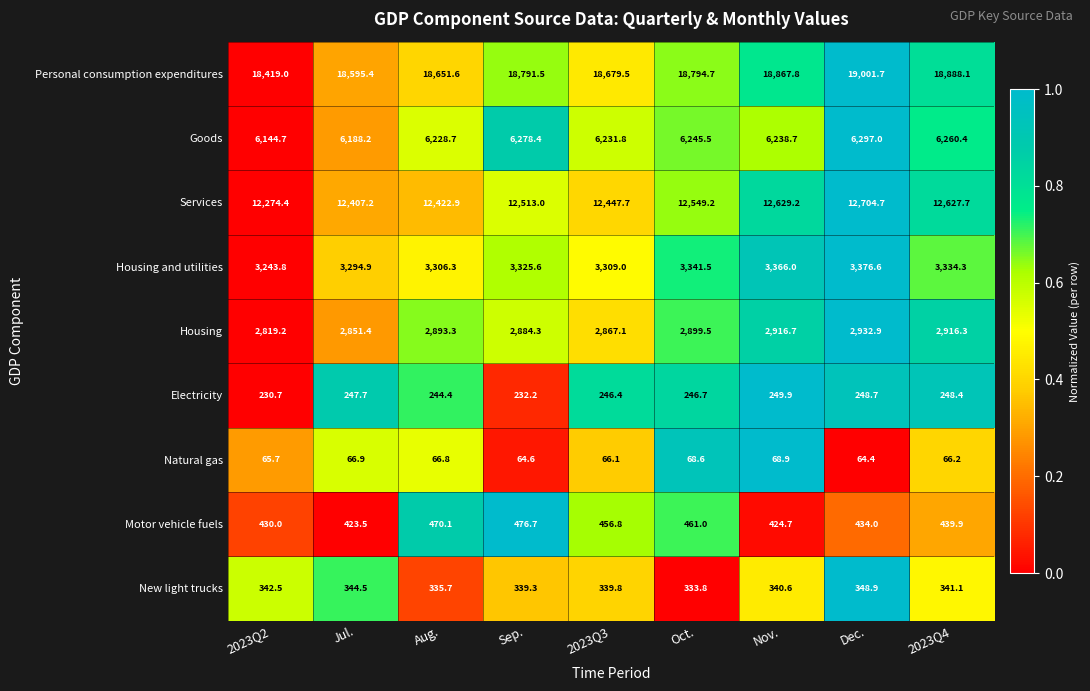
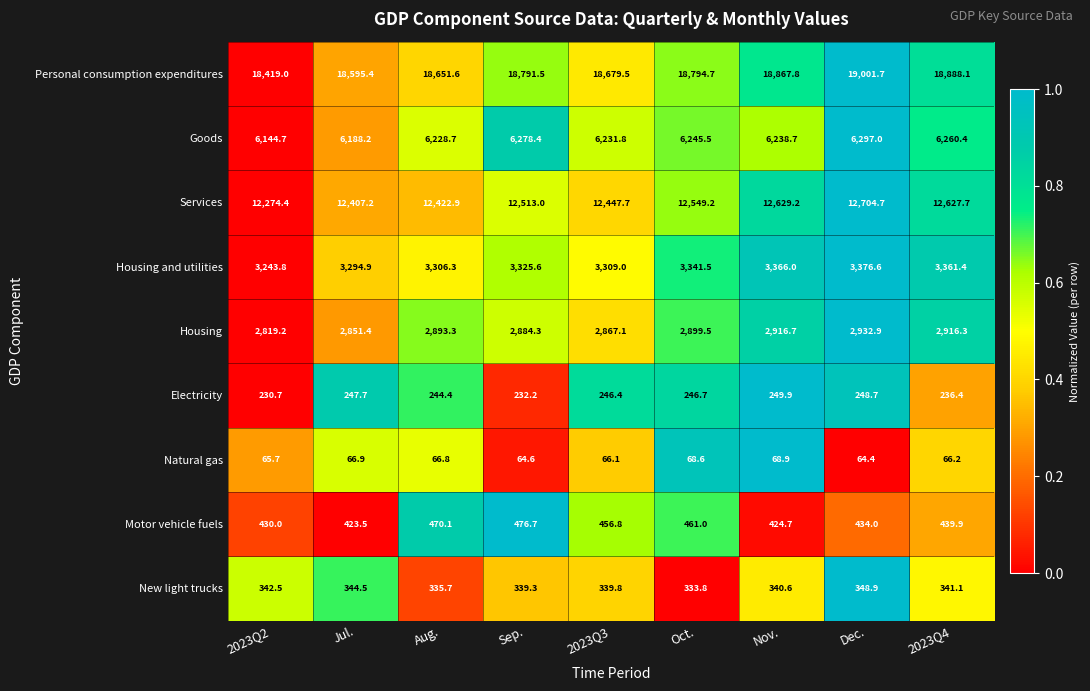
  {
    "Personal consumption expenditures": {
      "2023Q2": "18,419.0",
      "Jul.": "18,595.4",
      "Aug.": "18,651.6",
      "Sep.": "18,791.5",
      "2023Q3": "18,679.5",
      "Oct.": "18,794.7",
      "Nov.": "18,867.8",
      "Dec.": "19,001.7",
      "2023Q4": "18,888.1"
    },
    "Goods": {
      "2023Q2": "6,144.7",
      "Jul.": "6,188.2",
      "Aug.": "6,228.7",
      "Sep.": "6,278.4",
      "2023Q3": "6,231.8",
      "Oct.": "6,245.5",
      "Nov.": "6,238.7",
      "Dec.": "6,297.0",
      "2023Q4": "6,260.4"
    },
    "Services": {
      "2023Q2": "12,274.4",
      "Jul.": "12,407.2",
      "Aug.": "12,422.9",
      "Sep.": "12,513.0",
      "2023Q3": "12,447.7",
      "Oct.": "12,549.2",
      "Nov.": "12,629.2",
      "Dec.": "12,704.7",
      "2023Q4": "12,627.7"
    },
    "Housing and utilities": {
      "2023Q2": "3,243.8",
      "Jul.": "3,294.9",
      "Aug.": "3,306.3",
      "Sep.": "3,325.6",
      "2023Q3": "3,309.0",
      "Oct.": "3,341.5",
      "Nov.": "3,366.0",
      "Dec.": "3,376.6",
-     "2023Q4": "3,334.3"
+     "2023Q4": "3,361.4"
    },
    "Housing": {
      "2023Q2": "2,819.2",
      "Jul.": "2,851.4",
      "Aug.": "2,893.3",
      "Sep.": "2,884.3",
      "2023Q3": "2,867.1",
      "Oct.": "2,899.5",
      "Nov.": "2,916.7",
      "Dec.": "2,932.9",
      "2023Q4": "2,916.3"
    },
    "Electricity": {
      "2023Q2": "230.7",
      "Jul.": "247.7",
      "Aug.": "244.4",
      "Sep.": "232.2",
      "2023Q3": "246.4",
      "Oct.": "246.7",
      "Nov.": "249.9",
      "Dec.": "248.7",
-     "2023Q4": "248.4"
+     "2023Q4": "236.4"
    },
    "Natural gas": {
      "2023Q2": "65.7",
      "Jul.": "66.9",
      "Aug.": "66.8",
      "Sep.": "64.6",
      "2023Q3": "66.1",
      "Oct.": "68.6",
      "Nov.": "68.9",
      "Dec.": "64.4",
      "2023Q4": "66.2"
    },
    "Motor vehicle fuels": {
      "2023Q2": "430.0",
      "Jul.": "423.5",
      "Aug.": "470.1",
      "Sep.": "476.7",
      "2023Q3": "456.8",
      "Oct.": "461.0",
      "Nov.": "424.7",
      "Dec.": "434.0",
      "2023Q4": "439.9"
    },
    "New light trucks": {
      "2023Q2": "342.5",
      "Jul.": "344.5",
      "Aug.": "335.7",
      "Sep.": "339.3",
      "2023Q3": "339.8",
      "Oct.": "333.8",
      "Nov.": "340.6",
      "Dec.": "348.9",
      "2023Q4": "341.1"
    }
  }
